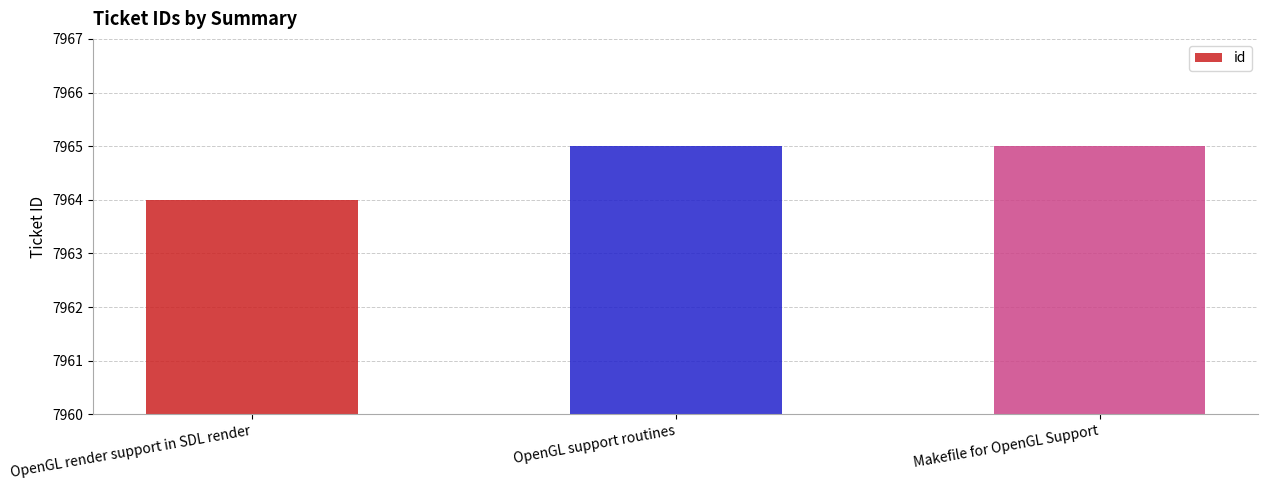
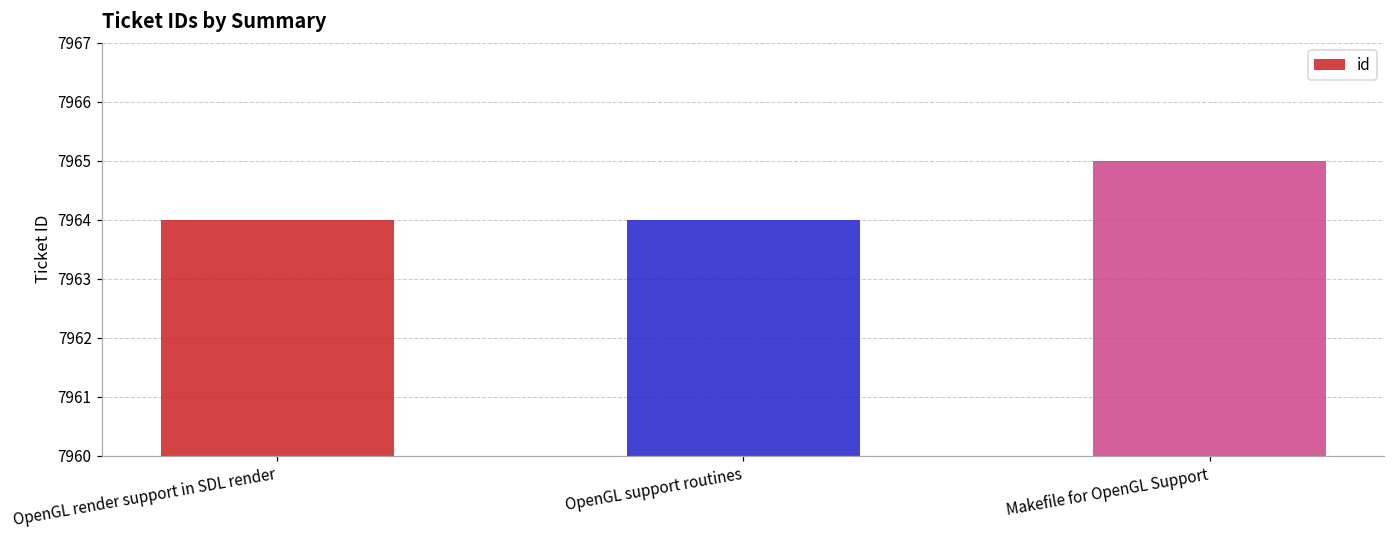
  {
    "OpenGL render support in SDL render": 7964,
-   "OpenGL support routines": 7965,
+   "OpenGL support routines": 7964,
    "Makefile for OpenGL Support": 7965
  }
